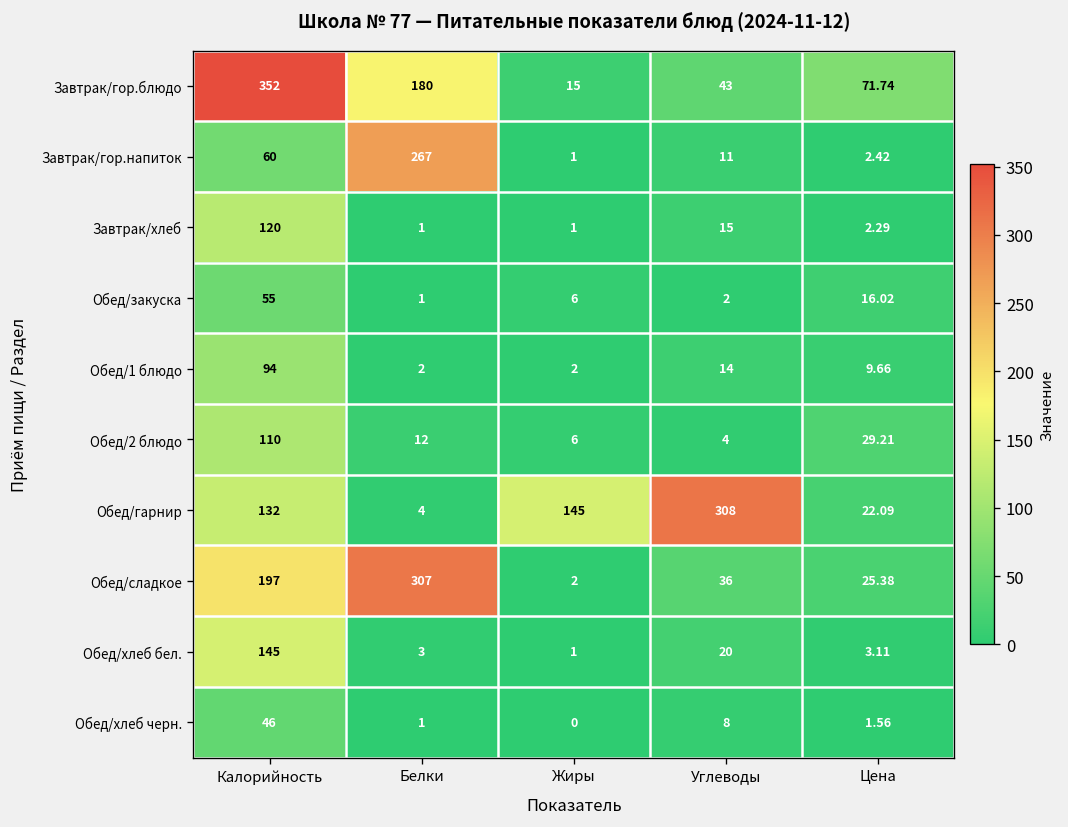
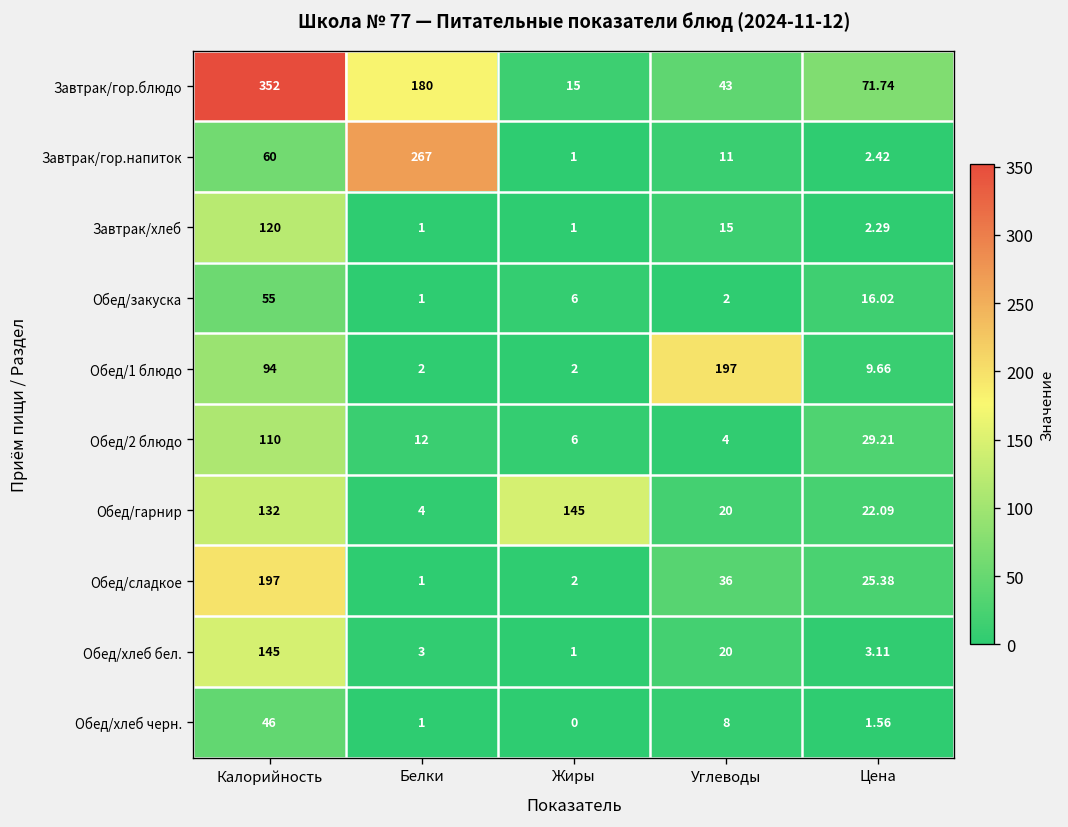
  {
    "Завтрак/гор.блюдо": {
      "Калорийность": 352,
      "Белки": 180,
      "Жиры": 15,
      "Углеводы": 43,
      "Цена": 71.74
    },
    "Завтрак/гор.напиток": {
      "Калорийность": 60,
      "Белки": 267,
      "Жиры": 1,
      "Углеводы": 11,
      "Цена": 2.42
    },
    "Завтрак/хлеб": {
      "Калорийность": 120,
      "Белки": 1,
      "Жиры": 1,
      "Углеводы": 15,
      "Цена": 2.29
    },
    "Обед/закуска": {
      "Калорийность": 55,
      "Белки": 1,
      "Жиры": 6,
      "Углеводы": 2,
      "Цена": 16.02
    },
    "Обед/1 блюдо": {
      "Калорийность": 94,
      "Белки": 2,
      "Жиры": 2,
-     "Углеводы": 14,
+     "Углеводы": 197,
      "Цена": 9.66
    },
    "Обед/2 блюдо": {
      "Калорийность": 110,
      "Белки": 12,
      "Жиры": 6,
      "Углеводы": 4,
      "Цена": 29.21
    },
    "Обед/гарнир": {
      "Калорийность": 132,
      "Белки": 4,
      "Жиры": 145,
-     "Углеводы": 308,
+     "Углеводы": 20,
      "Цена": 22.09
    },
    "Обед/сладкое": {
      "Калорийность": 197,
-     "Белки": 307,
+     "Белки": 1,
      "Жиры": 2,
      "Углеводы": 36,
      "Цена": 25.38
    },
    "Обед/хлеб бел.": {
      "Калорийность": 145,
      "Белки": 3,
      "Жиры": 1,
      "Углеводы": 20,
      "Цена": 3.11
    },
    "Обед/хлеб черн.": {
      "Калорийность": 46,
      "Белки": 1,
      "Жиры": 0,
      "Углеводы": 8,
      "Цена": 1.56
    }
  }
